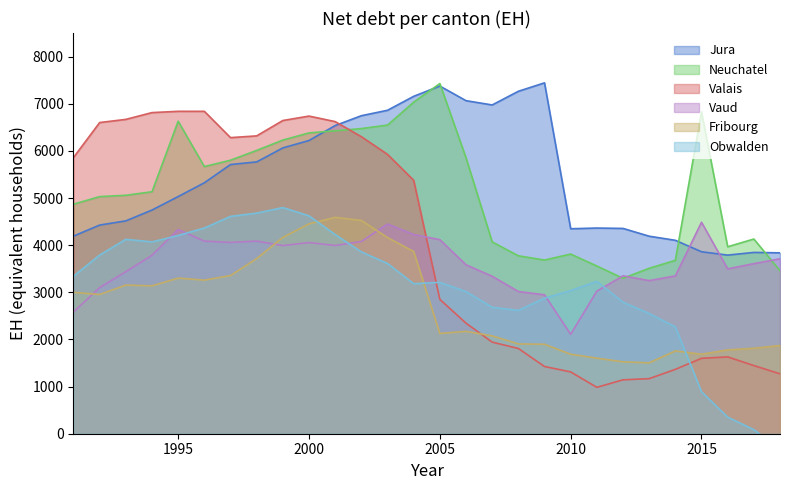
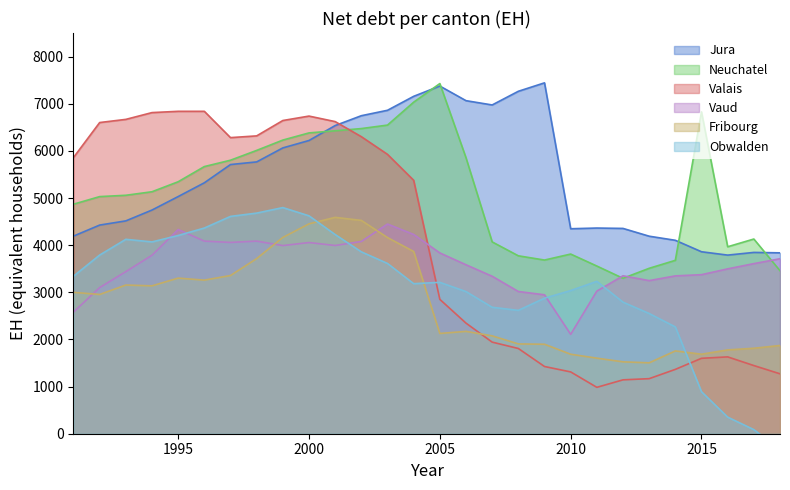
  {
    "Neuchatel": {
-     "1995": 6600,
+     "1995": 5300,
      "2000": 6400,
      "2010": 3800
    },
    "Vaud": {
      "1995": 4300,
      "2000": 4100,
-     "2005": 4100,
+     "2005": 3800,
      "2010": 2100,
-     "2015": 4500
+     "2015": 3400
    }
  }
